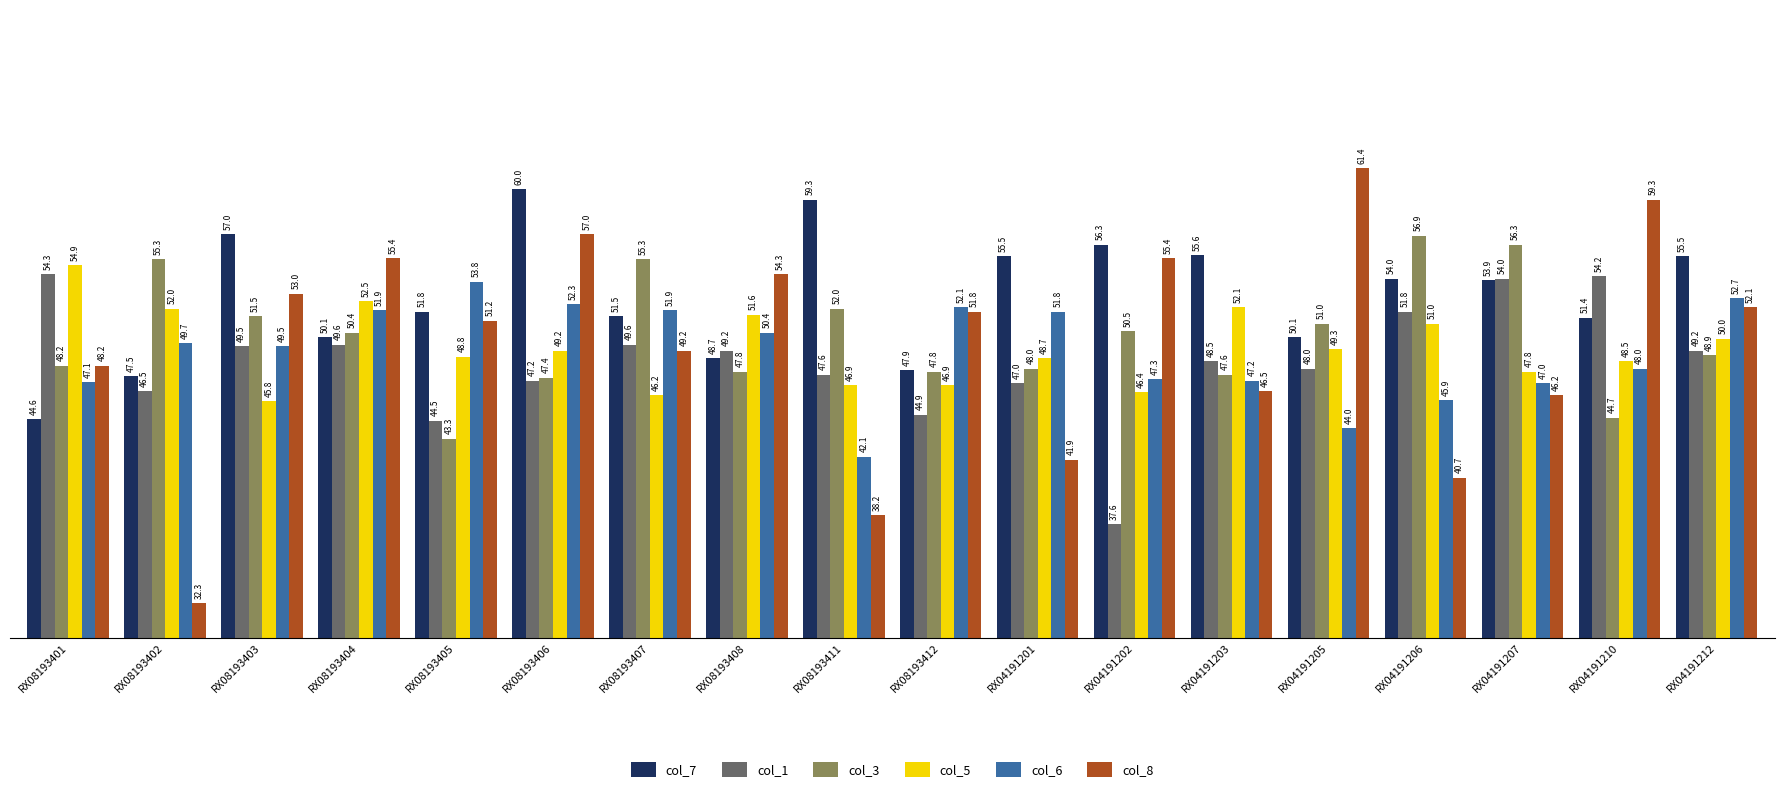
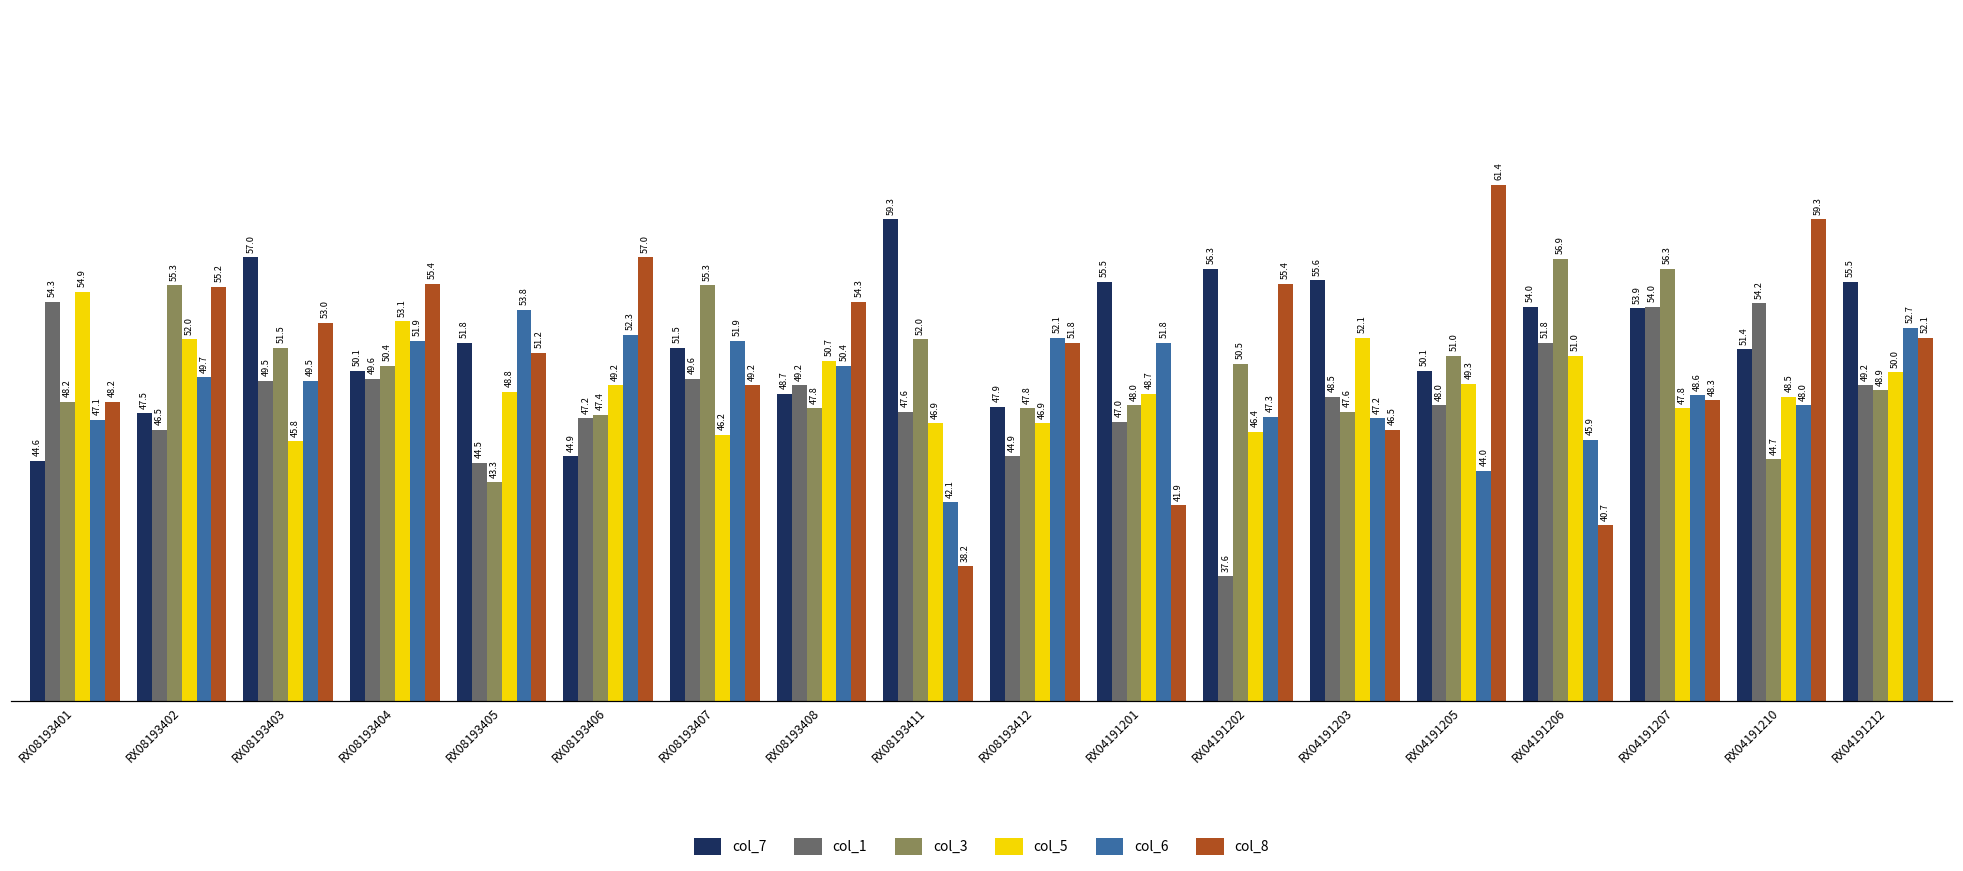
  {
    "col_7": {
      "RX08193401": 44.6,
      "RX08193402": 47.5,
      "RX08193403": 57.0,
      "RX08193404": 50.1,
      "RX08193405": 51.8,
-     "RX08193406": 60.0,
+     "RX08193406": 44.9,
      "RX08193407": 51.5,
      "RX08193408": 48.7,
      "RX08193411": 59.3,
      "RX08193412": 47.9,
      "RX04191201": 55.5,
      "RX04191202": 56.3,
      "RX04191203": 55.6,
      "RX04191205": 50.1,
      "RX04191206": 54.0,
      "RX04191207": 53.9,
      "RX04191210": 51.4,
      "RX04191212": 55.5
    },
    "col_5": {
      "RX08193401": 54.9,
      "RX08193402": 52.0,
      "RX08193403": 45.8,
-     "RX08193404": 52.5,
+     "RX08193404": 53.1,
      "RX08193405": 48.8,
      "RX08193406": 49.2,
      "RX08193407": 46.2,
-     "RX08193408": 51.6,
+     "RX08193408": 50.7,
      "RX08193411": 46.9,
      "RX08193412": 46.9,
      "RX04191201": 48.7,
      "RX04191202": 46.4,
      "RX04191203": 52.1,
      "RX04191205": 49.3,
      "RX04191206": 51.0,
      "RX04191207": 47.8,
      "RX04191210": 48.5,
      "RX04191212": 50.0
    },
    "col_6": {
      "RX08193401": 47.1,
      "RX08193402": 49.7,
      "RX08193403": 49.5,
      "RX08193404": 51.9,
      "RX08193405": 53.8,
      "RX08193406": 52.3,
      "RX08193407": 51.9,
      "RX08193408": 50.4,
      "RX08193411": 42.1,
      "RX08193412": 52.1,
      "RX04191201": 51.8,
      "RX04191202": 47.3,
      "RX04191203": 47.2,
      "RX04191205": 44.0,
      "RX04191206": 45.9,
-     "RX04191207": 47.0,
+     "RX04191207": 48.6,
      "RX04191210": 48.0,
      "RX04191212": 52.7
    },
    "col_8": {
      "RX08193401": 48.2,
-     "RX08193402": 32.3,
+     "RX08193402": 55.2,
      "RX08193403": 53.0,
      "RX08193404": 55.4,
      "RX08193405": 51.2,
      "RX08193406": 57.0,
      "RX08193407": 49.2,
      "RX08193408": 54.3,
      "RX08193411": 38.2,
      "RX08193412": 51.8,
      "RX04191201": 41.9,
      "RX04191202": 55.4,
      "RX04191203": 46.5,
      "RX04191205": 61.4,
      "RX04191206": 40.7,
-     "RX04191207": 46.2,
+     "RX04191207": 48.3,
      "RX04191210": 59.3,
      "RX04191212": 52.1
    }
  }
